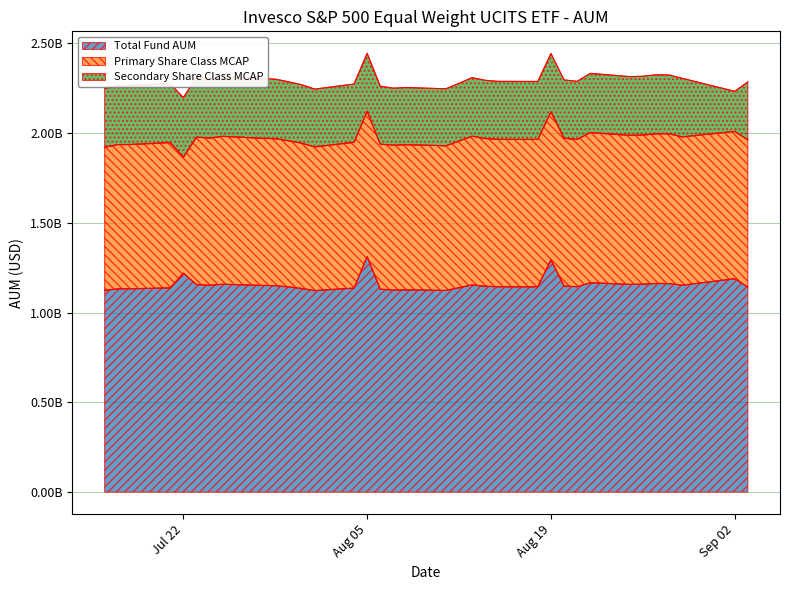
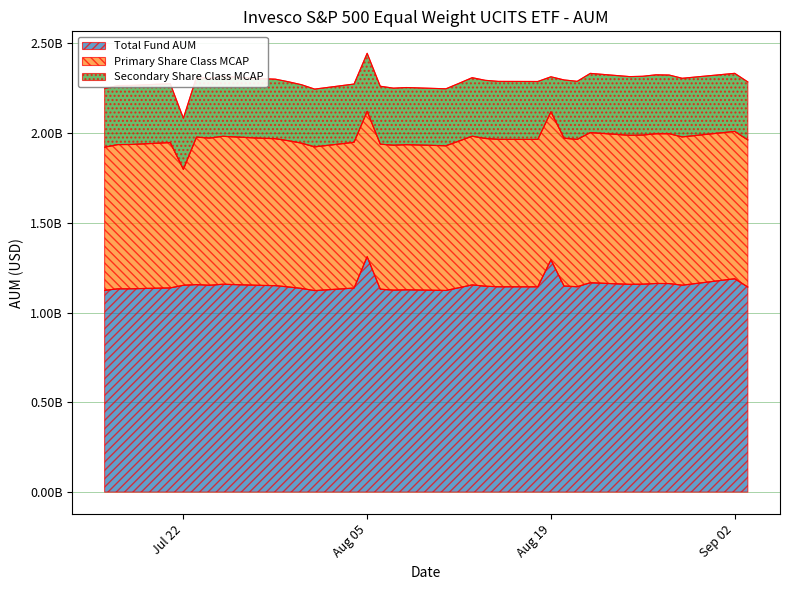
  {
    "Total Fund AUM": {
-     "Jul 22": 1220000000,
+     "Jul 22": 1150000000,
      "Aug 05": 1310000000,
      "Aug 19": 1290000000,
      "Sep 02": 1190000000
    },
    "Primary Share Class MCAP": {
      "Jul 22": 650000000,
      "Aug 05": 810000000,
      "Aug 19": 820000000,
      "Sep 02": 820000000
    },
    "Secondary Share Class MCAP": {
-     "Jul 22": 330000000,
+     "Jul 22": 290000000,
      "Aug 05": 320000000,
-     "Aug 19": 320000000,
-     "Sep 02": 220000000
+     "Aug 19": 200000000,
+     "Sep 02": 320000000
    }
  }
